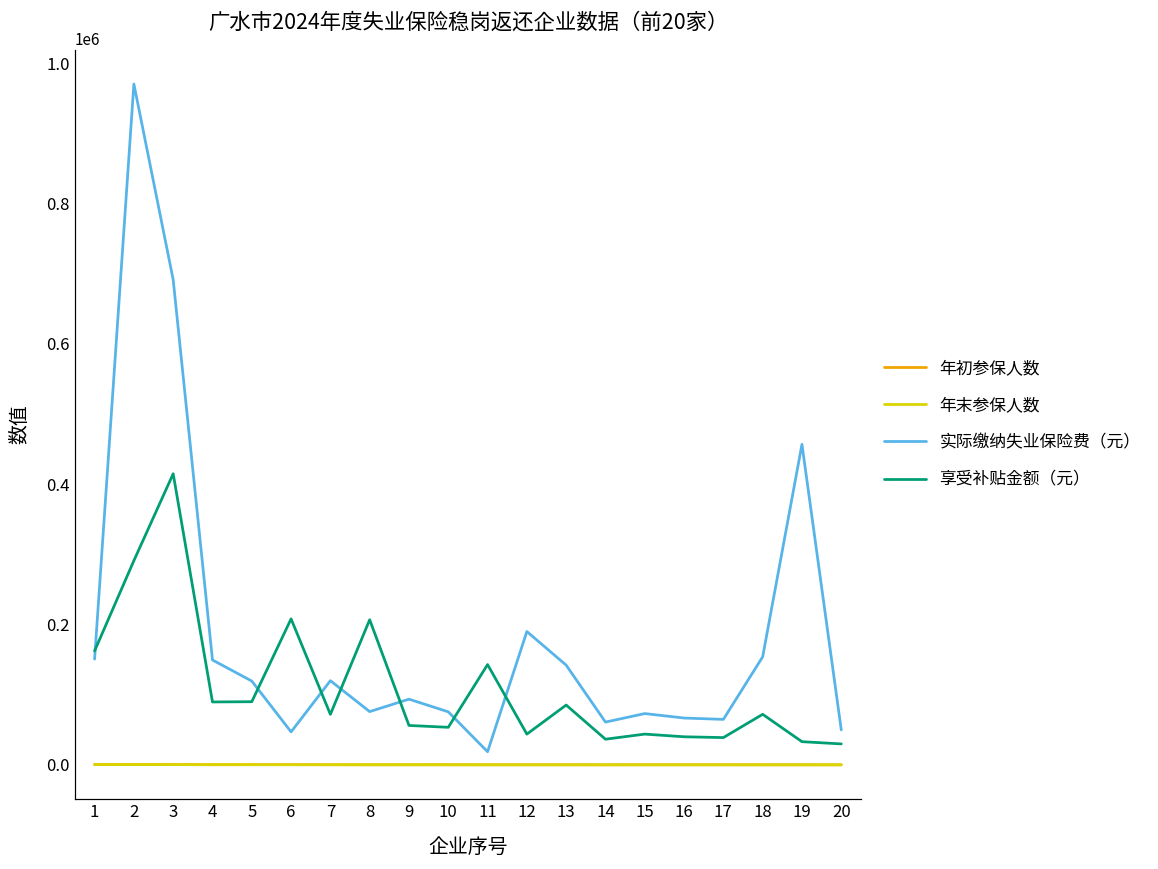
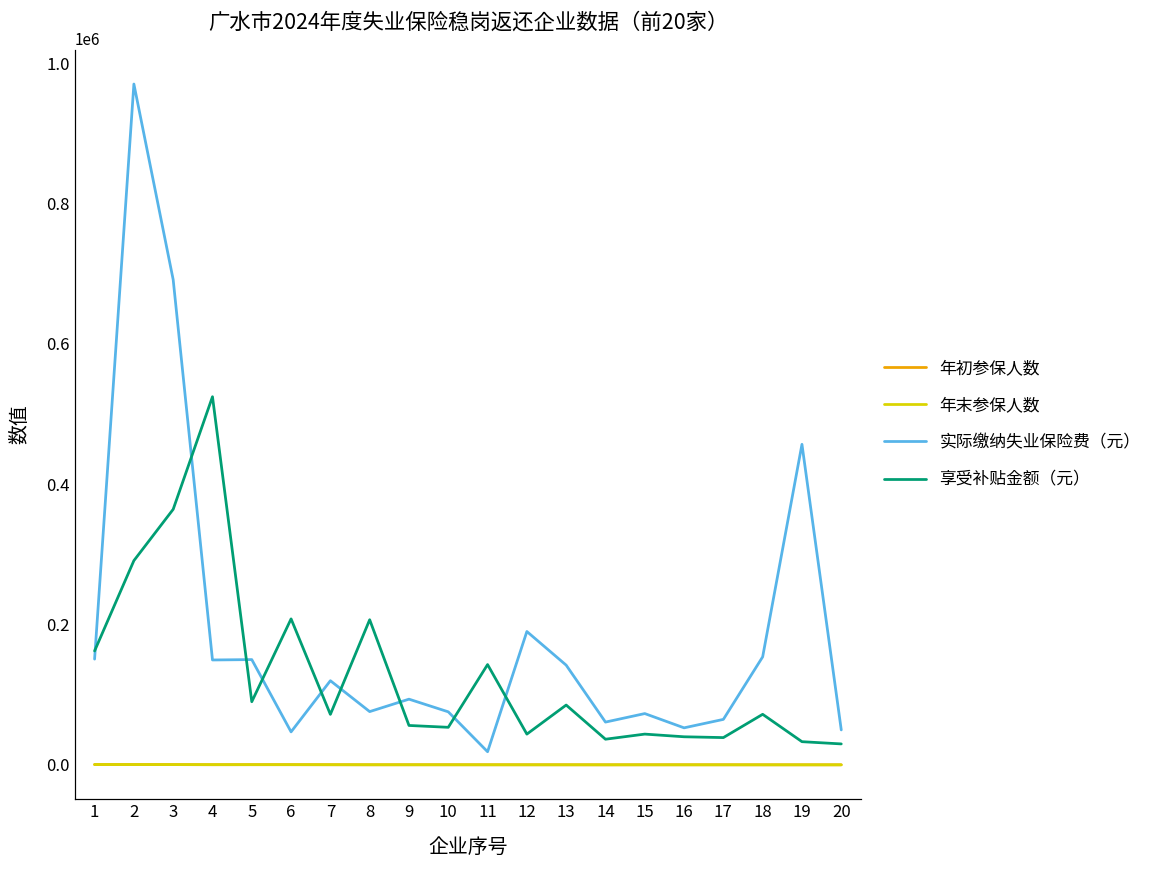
  {
    "年末参保人数": {
      "1": 0,
      "2": 0,
      "3": 0,
      "4": 0,
      "5": 0,
      "6": 0,
      "7": 0,
      "8": 0,
      "9": 0,
      "10": 0,
      "11": 0,
      "12": 0,
      "13": 0,
      "14": 0,
      "15": 0,
      "16": 0,
      "17": 0,
      "18": 0,
      "19": 0,
      "20": 0
    },
    "实际缴纳失业保险费（元）": {
      "1": 150000,
      "2": 970000,
      "3": 690000,
      "4": 150000,
-     "5": 120000,
+     "5": 150000,
      "6": 50000,
      "7": 120000,
      "8": 80000,
      "9": 90000,
      "10": 80000,
      "11": 20000,
      "12": 190000,
      "13": 140000,
      "14": 60000,
      "15": 70000,
-     "16": 70000,
+     "16": 50000,
      "17": 60000,
      "18": 150000,
      "19": 460000,
      "20": 50000
    },
    "享受补贴金额（元）": {
      "1": 160000,
      "2": 290000,
-     "3": 410000,
-     "4": 90000,
+     "3": 360000,
+     "4": 520000,
      "5": 90000,
      "6": 210000,
      "7": 70000,
      "8": 210000,
      "9": 60000,
      "10": 50000,
      "11": 140000,
      "12": 40000,
      "13": 90000,
      "14": 40000,
      "15": 40000,
      "16": 40000,
      "17": 40000,
      "18": 70000,
      "19": 30000,
      "20": 30000
    }
  }
